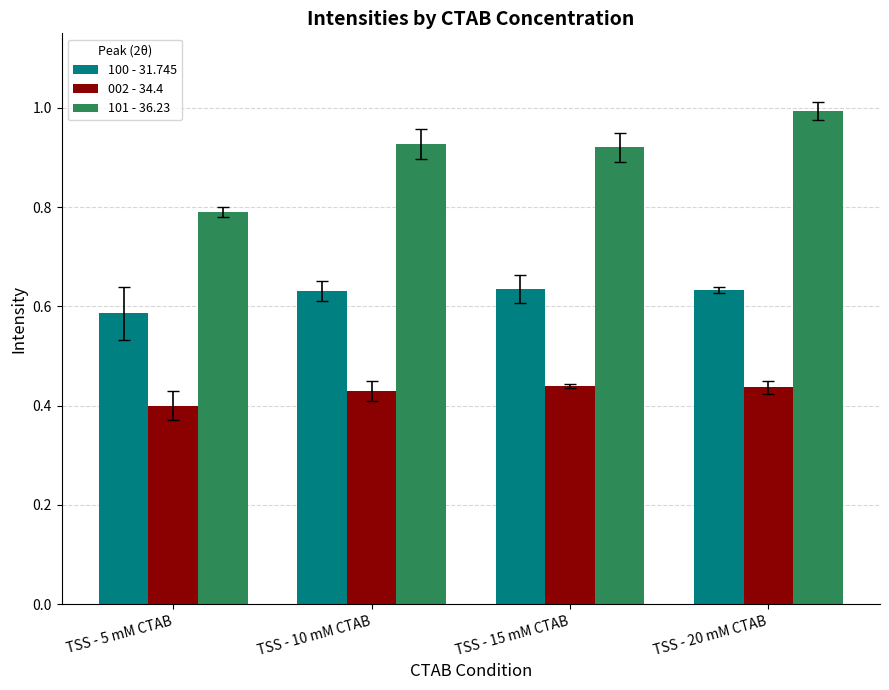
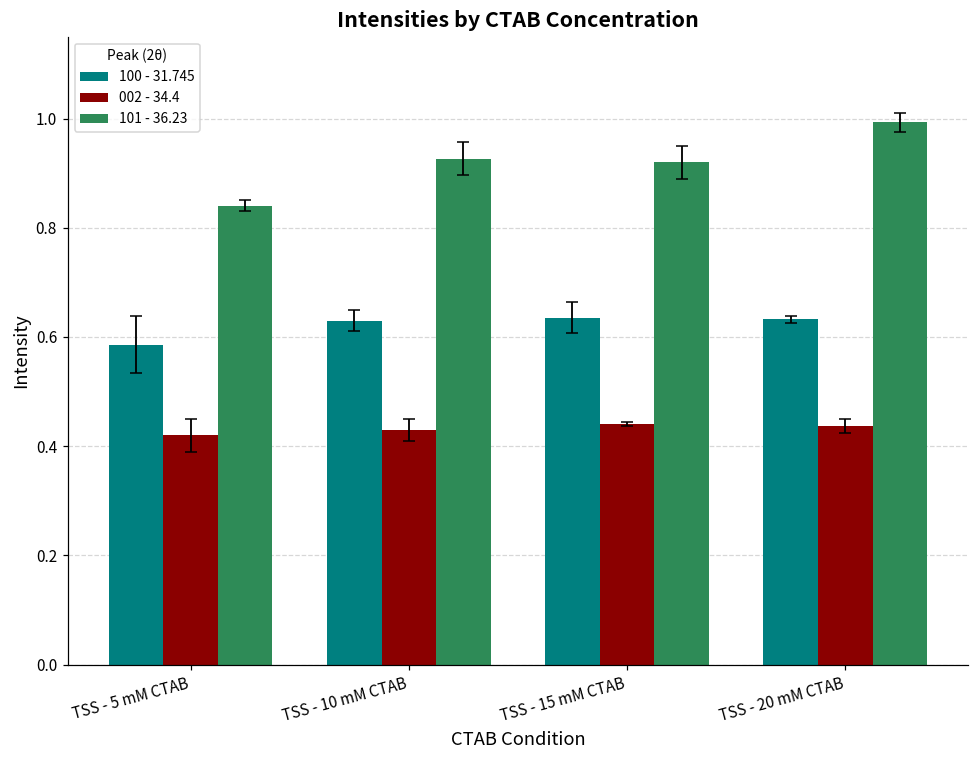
  {
    "100 - 31.745": {
      "TSS - 5 mM CTAB": 0.59,
      "TSS - 10 mM CTAB": 0.63,
      "TSS - 15 mM CTAB": 0.64,
      "TSS - 20 mM CTAB": 0.63
    },
    "002 - 34.4": {
-     "TSS - 5 mM CTAB": 0.40,
+     "TSS - 5 mM CTAB": 0.42,
      "TSS - 10 mM CTAB": 0.43,
      "TSS - 15 mM CTAB": 0.44,
      "TSS - 20 mM CTAB": 0.44
    },
    "101 - 36.23": {
-     "TSS - 5 mM CTAB": 0.79,
+     "TSS - 5 mM CTAB": 0.84,
      "TSS - 10 mM CTAB": 0.93,
      "TSS - 15 mM CTAB": 0.92,
      "TSS - 20 mM CTAB": 0.99
    }
  }
